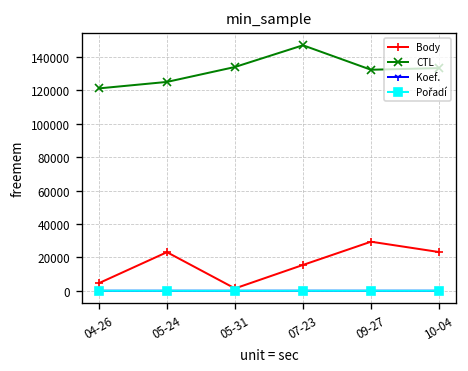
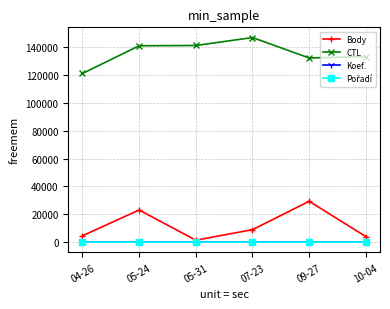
  {
    "Body": {
      "04-26": 5000,
      "05-24": 23000,
-     "07-23": 15000,
+     "07-23": 9000,
      "09-27": 29000,
-     "10-04": 23000
+     "10-04": 4000
    },
    "CTL": {
      "04-26": 121000,
-     "05-24": 125000,
-     "05-31": 134000,
+     "05-24": 141000,
+     "05-31": 141000,
      "07-23": 147000,
      "09-27": 132000
    },
    "Pořadí": {
      "04-26": 0,
      "05-24": 0,
      "07-23": 0,
      "09-27": 0,
      "10-04": 0
    }
  }
